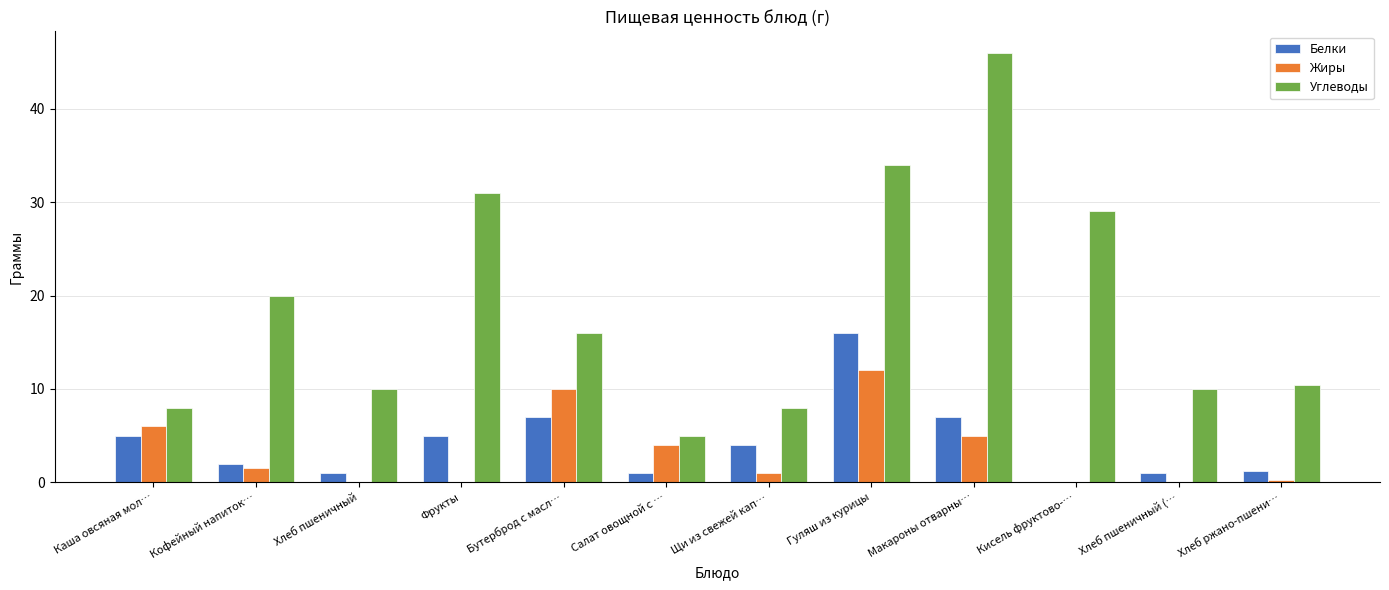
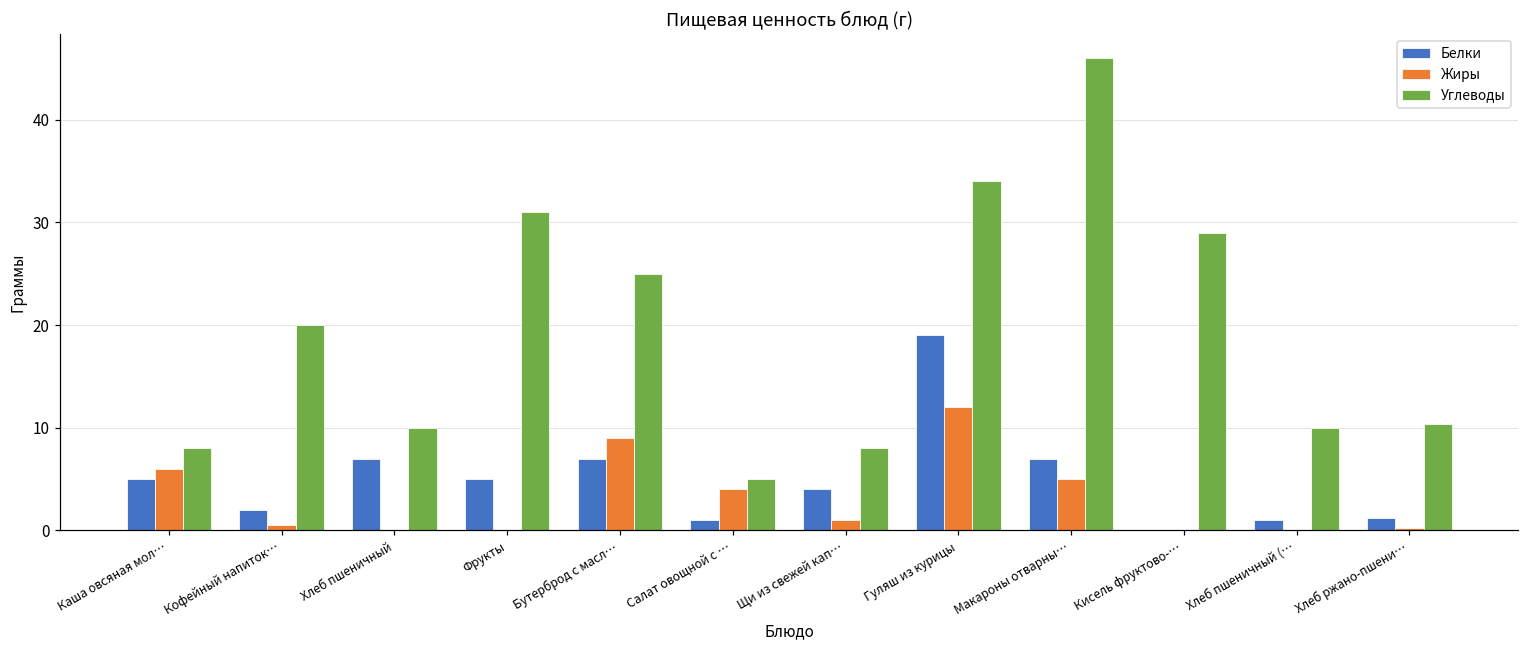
  {
    "Белки": {
      "Каша овсяная мол…": 5,
      "Кофейный напиток…": 2,
-     "Хлеб пшеничный": 1,
+     "Хлеб пшеничный": 7,
      "Фрукты": 5,
      "Бутерброд с масл…": 7,
      "Салат овощной с …": 1,
      "Щи из свежей кап…": 4,
-     "Гуляш из курицы": 16,
+     "Гуляш из курицы": 19,
      "Макароны отварны…": 7,
      "Кисель фруктово-…": 0,
      "Хлеб пшеничный (…": 1,
      "Хлеб ржано-пшени…": 1
    },
    "Жиры": {
      "Каша овсяная мол…": 6,
-     "Кофейный напиток…": 2,
+     "Кофейный напиток…": 1,
      "Хлеб пшеничный": 0,
      "Фрукты": 0,
-     "Бутерброд с масл…": 10,
+     "Бутерброд с масл…": 9,
      "Салат овощной с …": 4,
      "Щи из свежей кап…": 1,
      "Гуляш из курицы": 12,
      "Макароны отварны…": 5,
      "Кисель фруктово-…": 0,
      "Хлеб пшеничный (…": 0
    },
    "Углеводы": {
      "Каша овсяная мол…": 8,
      "Кофейный напиток…": 20,
      "Хлеб пшеничный": 10,
      "Фрукты": 31,
-     "Бутерброд с масл…": 16,
+     "Бутерброд с масл…": 25,
      "Салат овощной с …": 5,
      "Щи из свежей кап…": 8,
      "Гуляш из курицы": 34,
      "Макароны отварны…": 46,
      "Кисель фруктово-…": 29,
      "Хлеб пшеничный (…": 10,
      "Хлеб ржано-пшени…": 10
    }
  }
